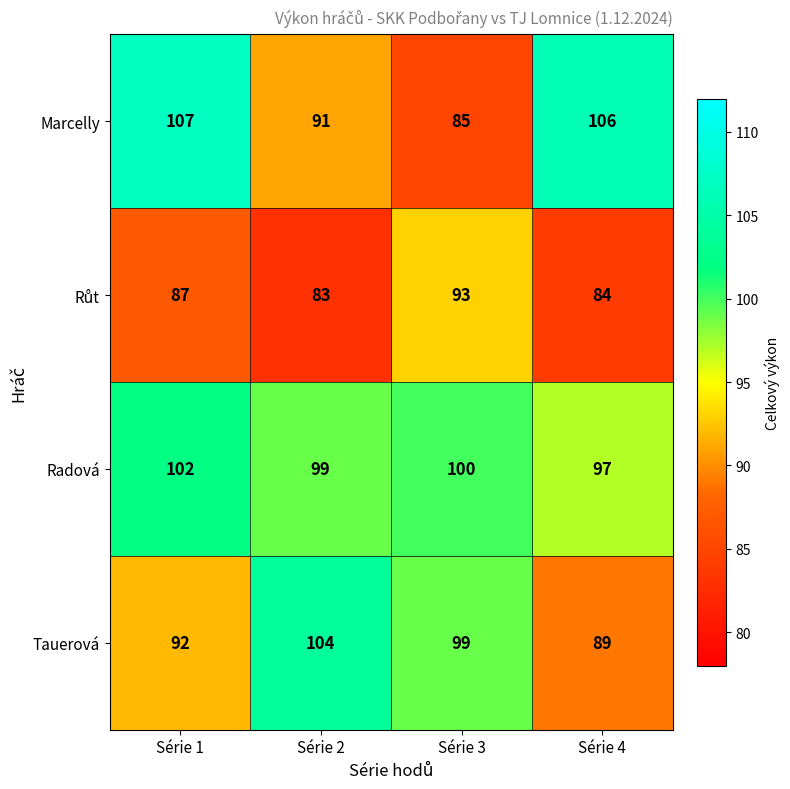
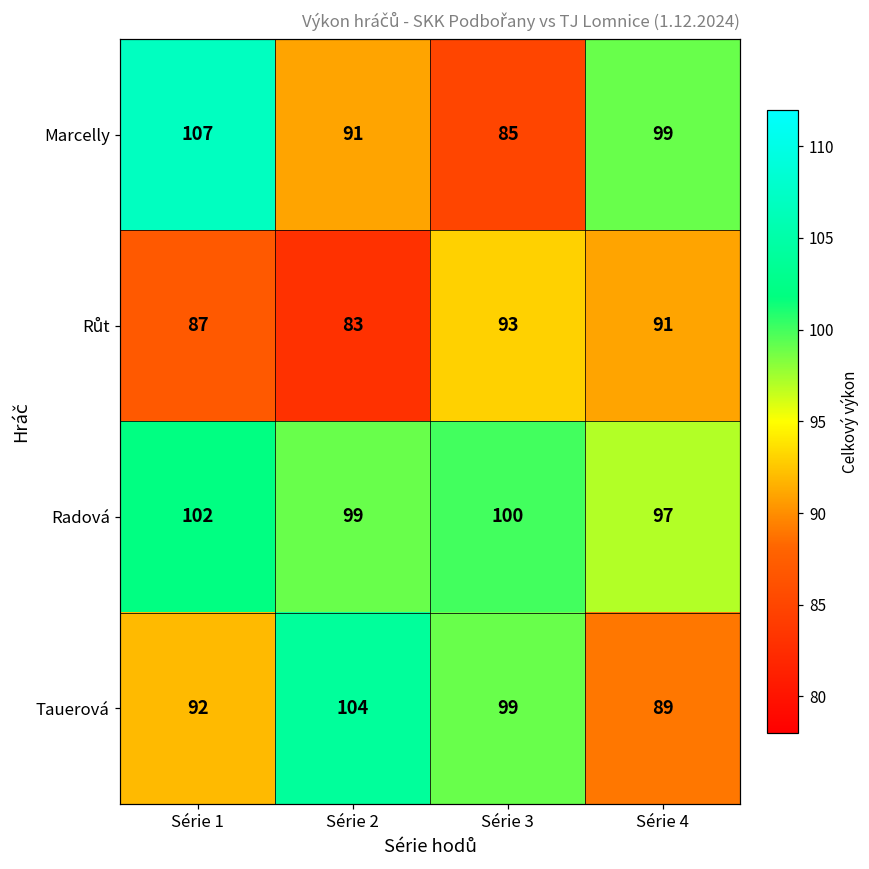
  {
    "Marcelly": {
      "Série 1": 107,
      "Série 2": 91,
      "Série 3": 85,
-     "Série 4": 106
+     "Série 4": 99
    },
    "Růt": {
      "Série 1": 87,
      "Série 2": 83,
      "Série 3": 93,
-     "Série 4": 84
+     "Série 4": 91
    },
    "Radová": {
      "Série 1": 102,
      "Série 2": 99,
      "Série 3": 100,
      "Série 4": 97
    },
    "Tauerová": {
      "Série 1": 92,
      "Série 2": 104,
      "Série 3": 99,
      "Série 4": 89
    }
  }
